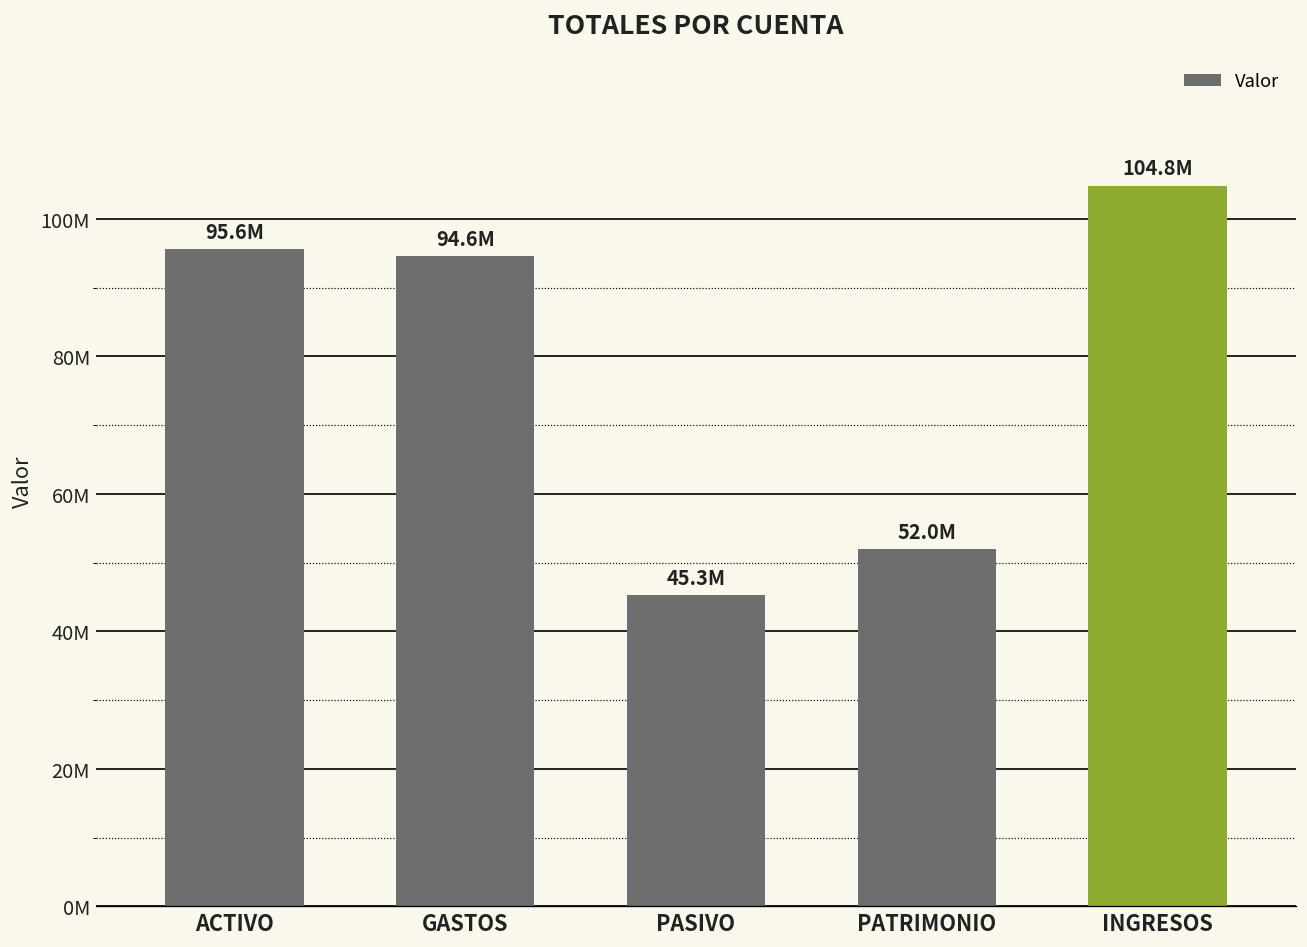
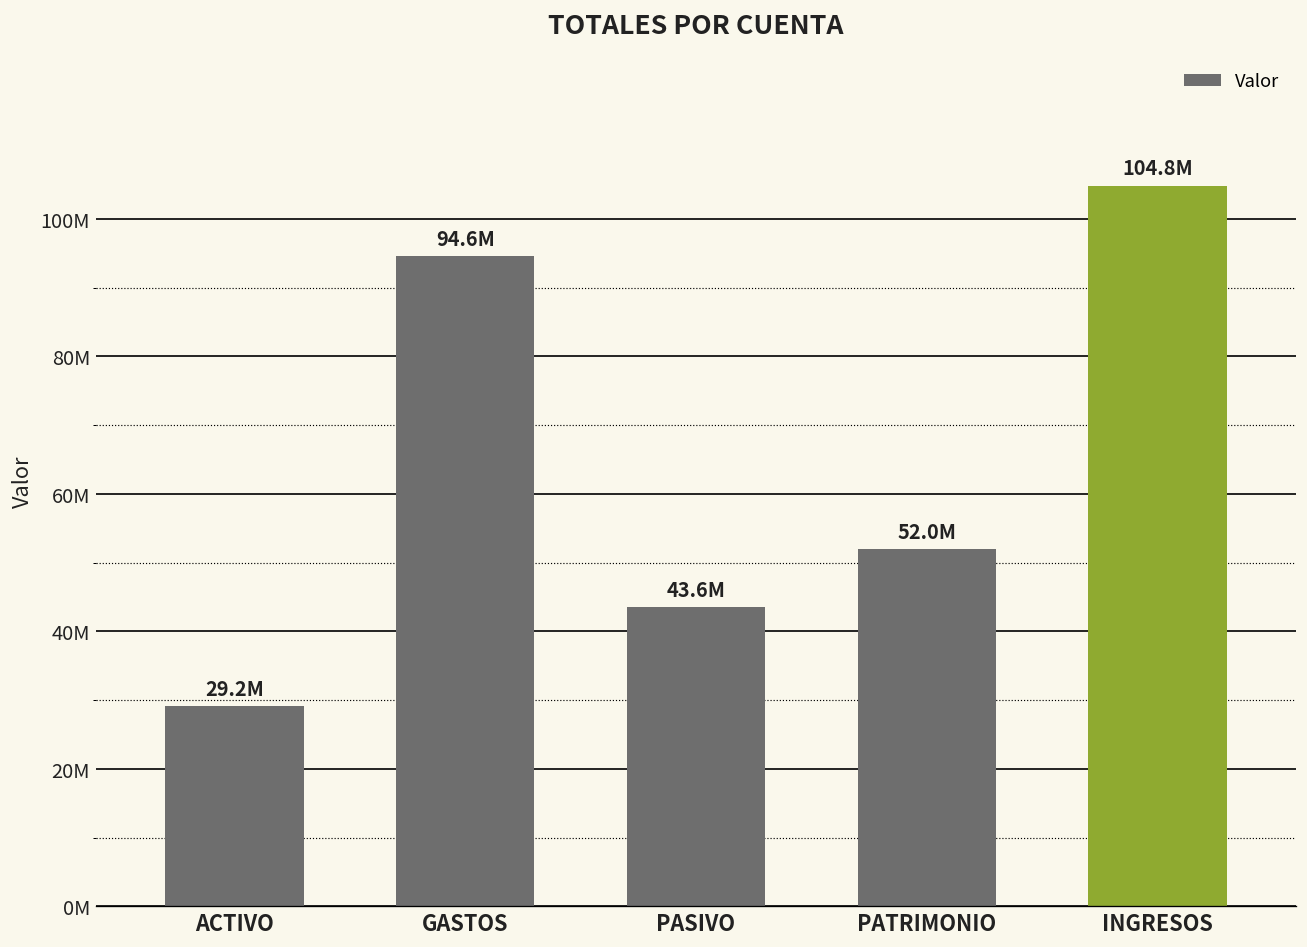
  {
-   "ACTIVO": "95.6M",
+   "ACTIVO": "29.2M",
    "GASTOS": "94.6M",
-   "PASIVO": "45.3M",
+   "PASIVO": "43.6M",
    "PATRIMONIO": "52.0M",
    "INGRESOS": "104.8M"
  }
